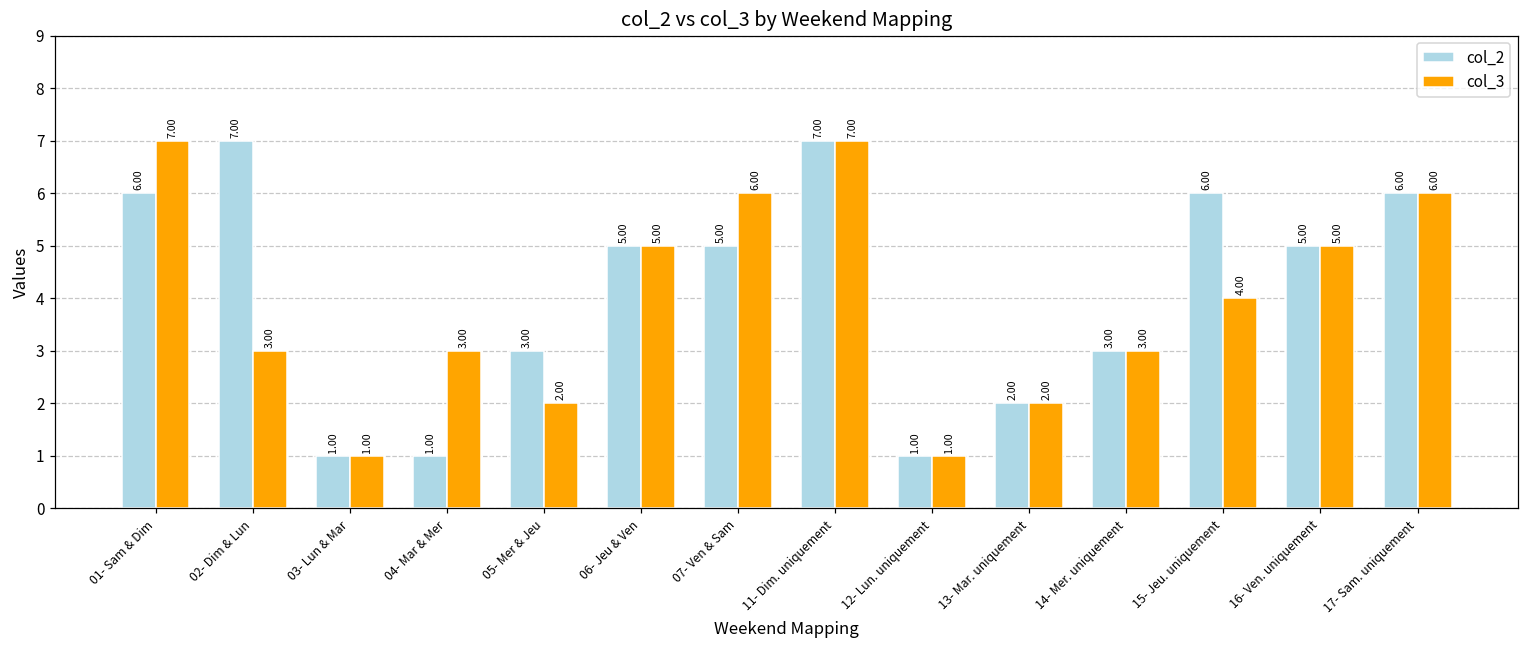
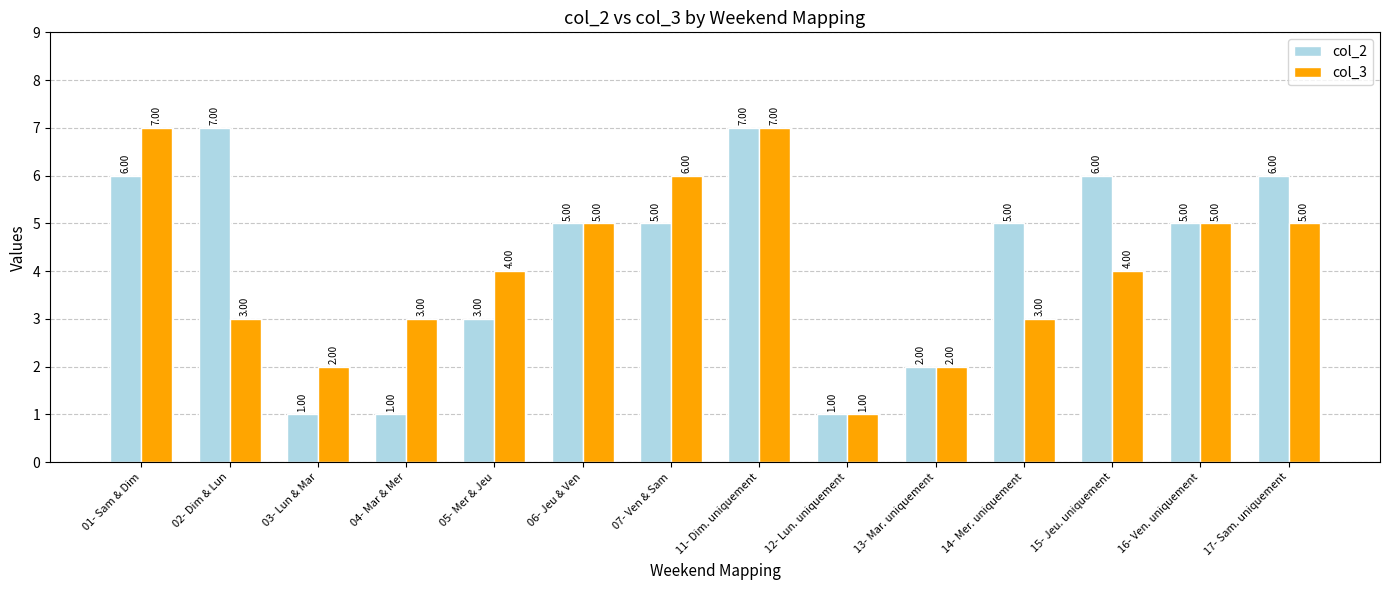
  {
    "col_2": {
      "01- Sam & Dim": 6.00,
      "02- Dim & Lun": 7.00,
      "03- Lun & Mar": 1.00,
      "04- Mar & Mer": 1.00,
      "05- Mer & Jeu": 3.00,
      "06- Jeu & Ven": 5.00,
      "07- Ven & Sam": 5.00,
      "11- Dim. uniquement": 7.00,
      "12- Lun. uniquement": 1.00,
      "13- Mar. uniquement": 2.00,
-     "14- Mer. uniquement": 3.00,
+     "14- Mer. uniquement": 5.00,
      "15- Jeu. uniquement": 6.00,
      "16- Ven. uniquement": 5.00,
      "17- Sam. uniquement": 6.00
    },
    "col_3": {
      "01- Sam & Dim": 7.00,
      "02- Dim & Lun": 3.00,
-     "03- Lun & Mar": 1.00,
+     "03- Lun & Mar": 2.00,
      "04- Mar & Mer": 3.00,
-     "05- Mer & Jeu": 2.00,
+     "05- Mer & Jeu": 4.00,
      "06- Jeu & Ven": 5.00,
      "07- Ven & Sam": 6.00,
      "11- Dim. uniquement": 7.00,
      "12- Lun. uniquement": 1.00,
      "13- Mar. uniquement": 2.00,
      "14- Mer. uniquement": 3.00,
      "15- Jeu. uniquement": 4.00,
      "16- Ven. uniquement": 5.00,
-     "17- Sam. uniquement": 6.00
+     "17- Sam. uniquement": 5.00
    }
  }
